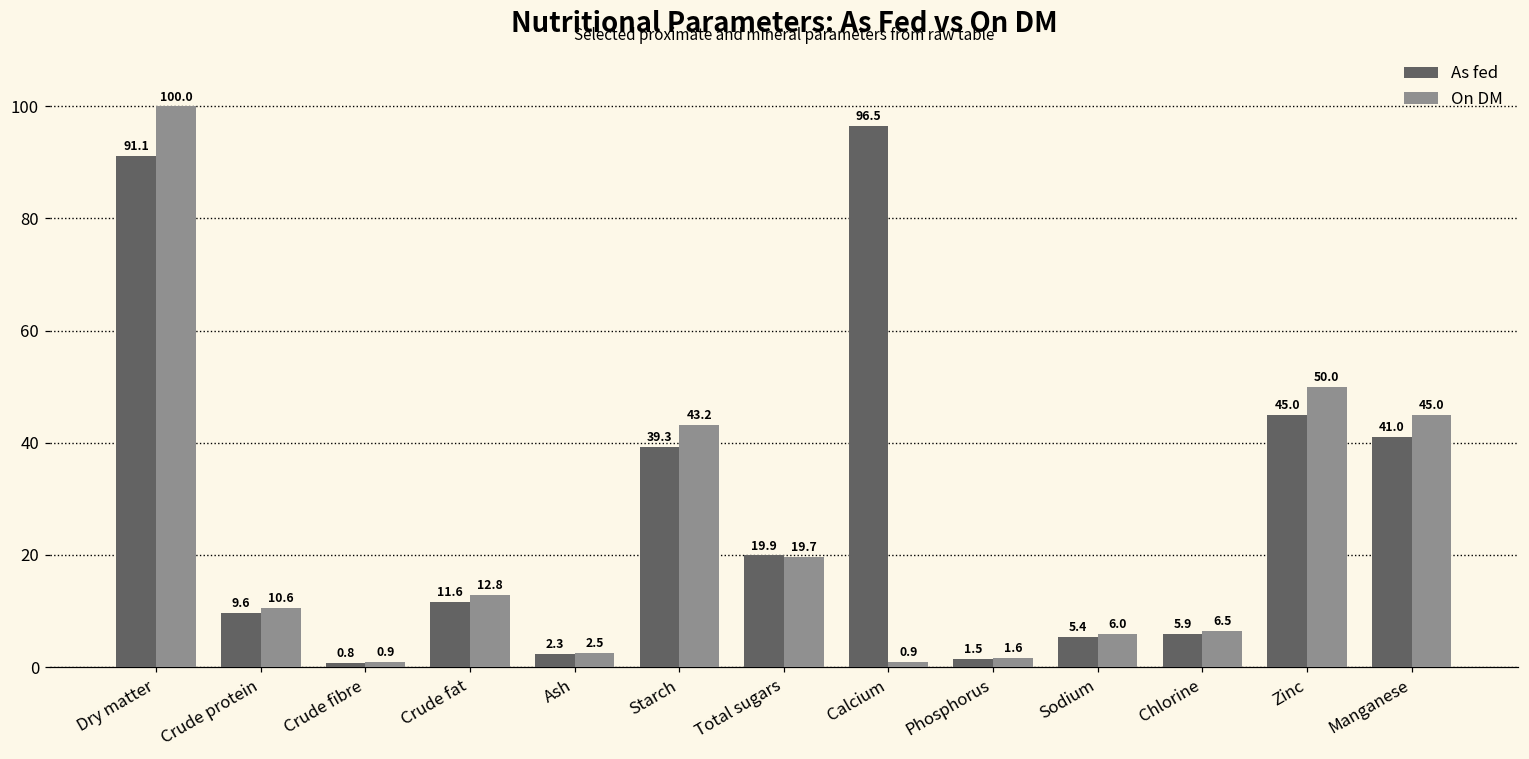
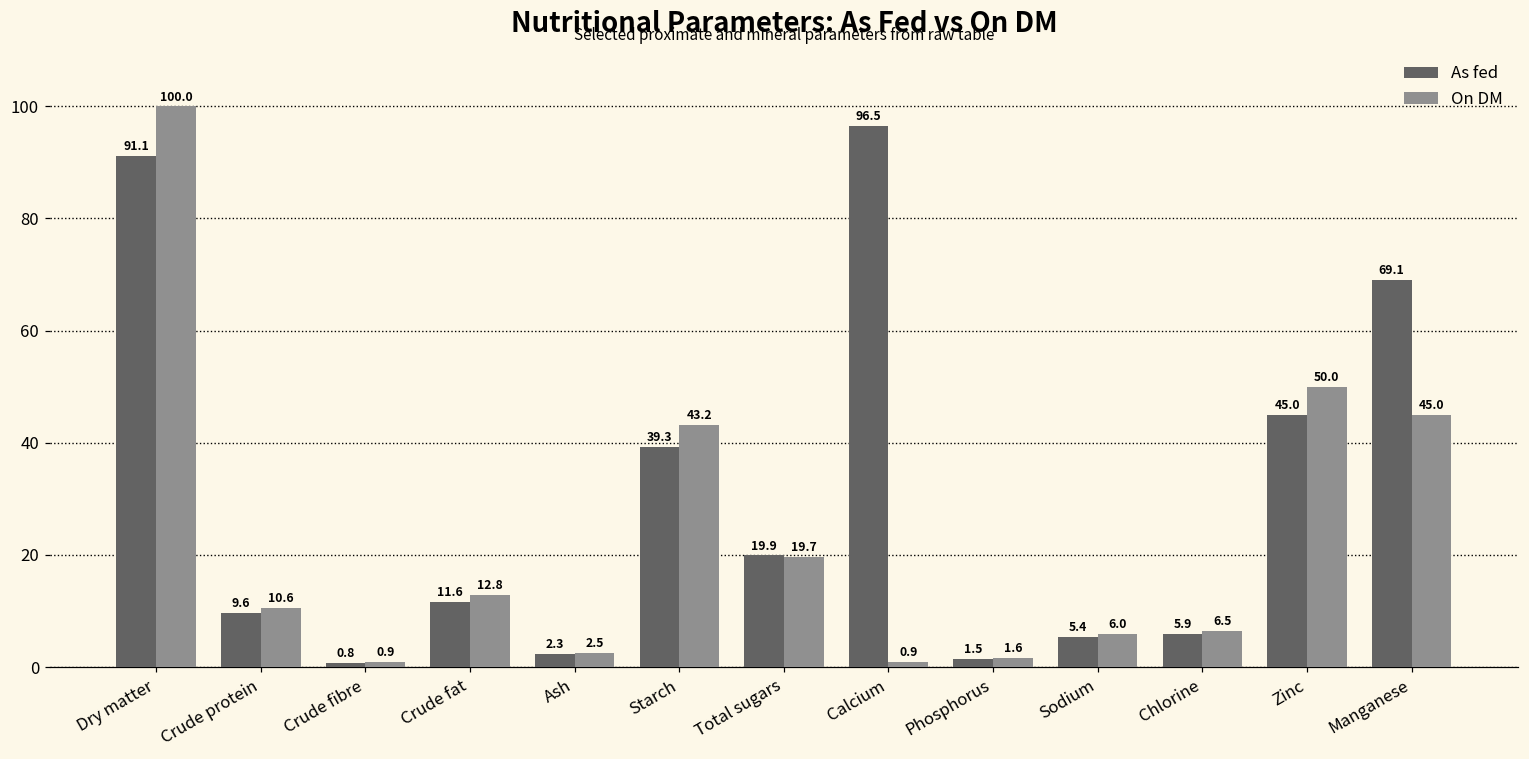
  {
    "As fed": {
      "Dry matter": 91.1,
      "Crude protein": 9.6,
      "Crude fibre": 0.8,
      "Crude fat": 11.6,
      "Ash": 2.3,
      "Starch": 39.3,
      "Total sugars": 19.9,
      "Calcium": 96.5,
      "Phosphorus": 1.5,
      "Sodium": 5.4,
      "Chlorine": 5.9,
      "Zinc": 45.0,
-     "Manganese": 41.0
+     "Manganese": 69.1
    },
    "On DM": {
      "Dry matter": 100.0,
      "Crude protein": 10.6,
      "Crude fibre": 0.9,
      "Crude fat": 12.8,
      "Ash": 2.5,
      "Starch": 43.2,
      "Total sugars": 19.7,
      "Calcium": 0.9,
      "Phosphorus": 1.6,
      "Sodium": 6.0,
      "Chlorine": 6.5,
      "Zinc": 50.0,
      "Manganese": 45.0
    }
  }
